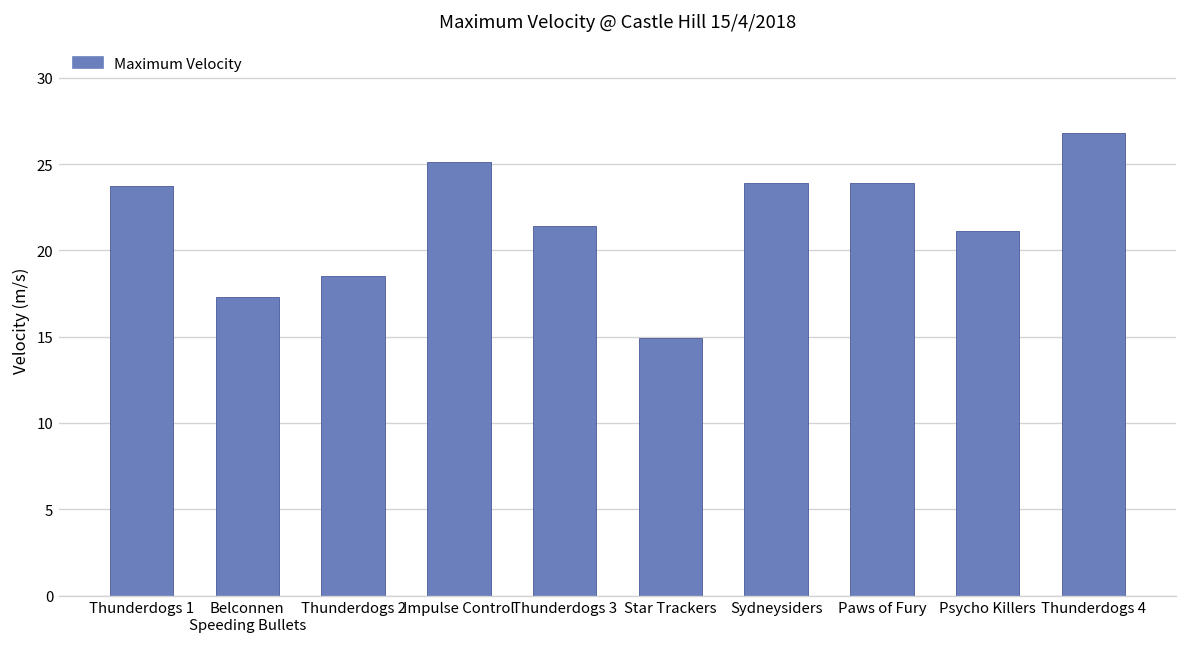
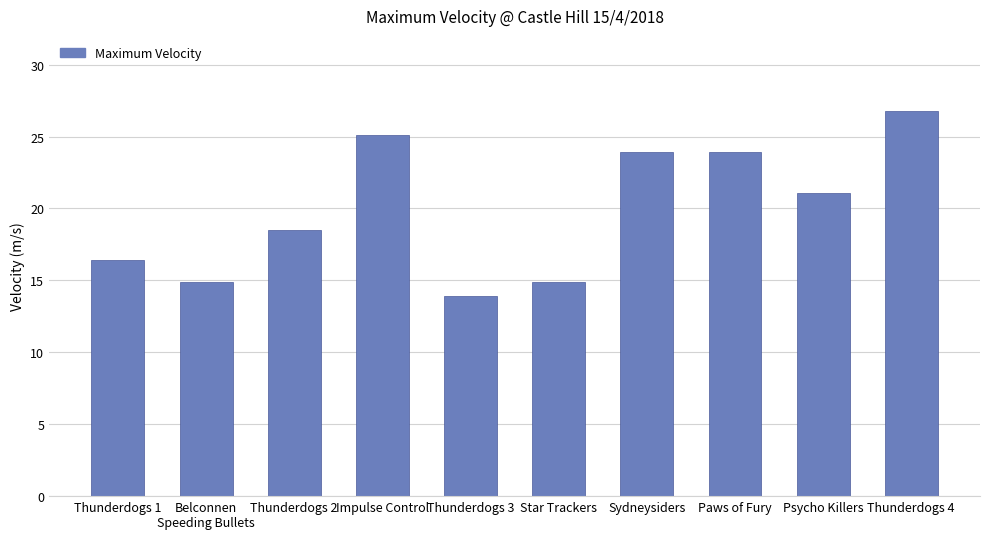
  {
-   "Thunderdogs 1": 23.7,
-   "Belconnen Speeding Bullets": 17.3,
+   "Thunderdogs 1": 16.4,
+   "Belconnen Speeding Bullets": 14.9,
    "Thunderdogs 2": 18.5,
    "Impulse Control": 25.1,
-   "Thunderdogs 3": 21.4,
+   "Thunderdogs 3": 13.9,
    "Star Trackers": 14.9,
    "Sydneysiders": 23.9,
    "Paws of Fury": 23.9,
    "Psycho Killers": 21.1,
    "Thunderdogs 4": 26.8
  }
